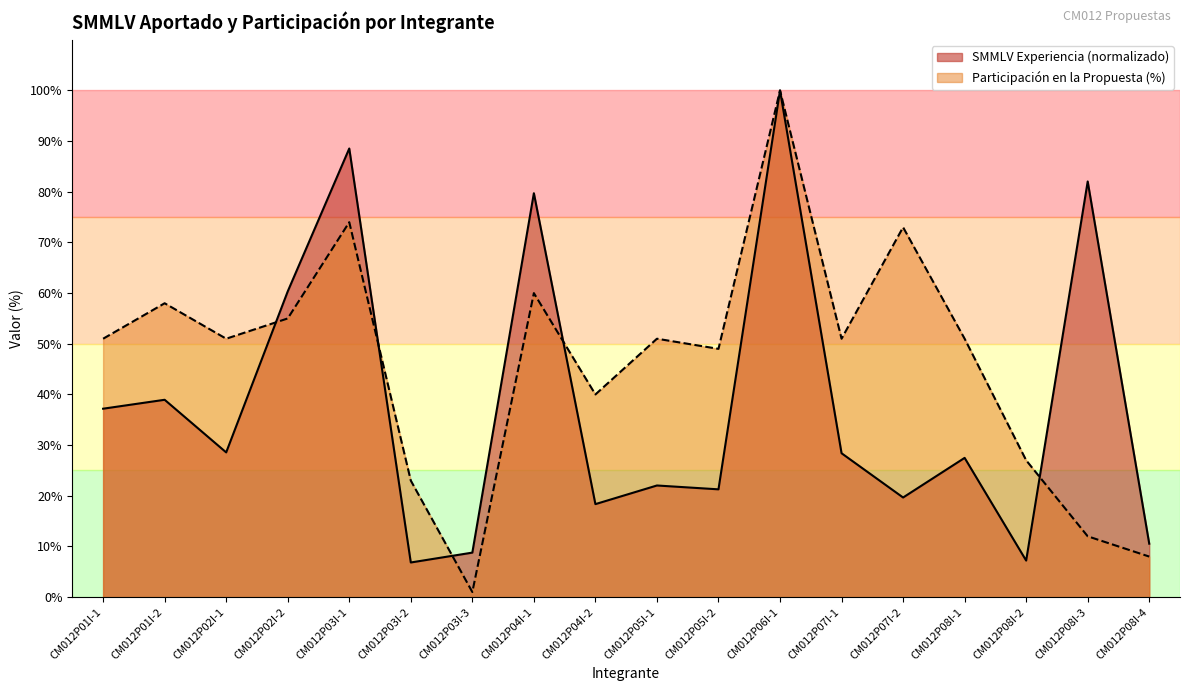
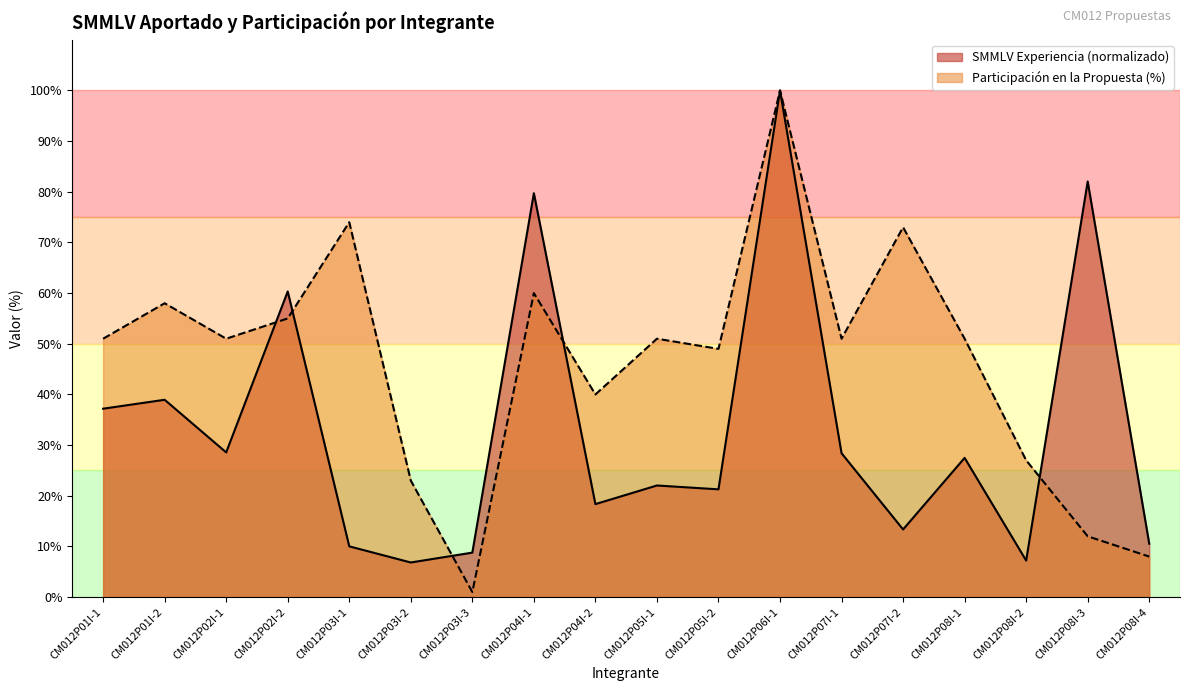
  {
    "SMMLV Experiencia (normalizado)": {
      "CM012P01I-1": "37%",
      "CM012P01I-2": "39%",
      "CM012P02I-1": "29%",
      "CM012P02I-2": "60%",
-     "CM012P03I-1": "89%",
+     "CM012P03I-1": "10%",
      "CM012P03I-2": "7%",
      "CM012P03I-3": "9%",
      "CM012P04I-1": "80%",
      "CM012P04I-2": "18%",
      "CM012P05I-1": "22%",
      "CM012P05I-2": "21%",
      "CM012P07I-1": "28%",
-     "CM012P07I-2": "20%",
+     "CM012P07I-2": "13%",
      "CM012P08I-1": "27%",
      "CM012P08I-2": "7%",
      "CM012P08I-3": "82%",
      "CM012P08I-4": "11%"
    },
    "Participación en la Propuesta (%)": {
      "CM012P01I-1": "51%",
      "CM012P01I-2": "58%",
      "CM012P02I-1": "51%",
      "CM012P02I-2": "55%",
      "CM012P03I-1": "74%",
      "CM012P03I-2": "23%",
      "CM012P03I-3": "1%",
      "CM012P04I-1": "60%",
      "CM012P04I-2": "40%",
      "CM012P05I-1": "51%",
      "CM012P05I-2": "49%",
      "CM012P07I-1": "51%",
      "CM012P07I-2": "73%",
      "CM012P08I-1": "51%",
      "CM012P08I-2": "27%",
      "CM012P08I-3": "12%",
      "CM012P08I-4": "8%"
    }
  }
